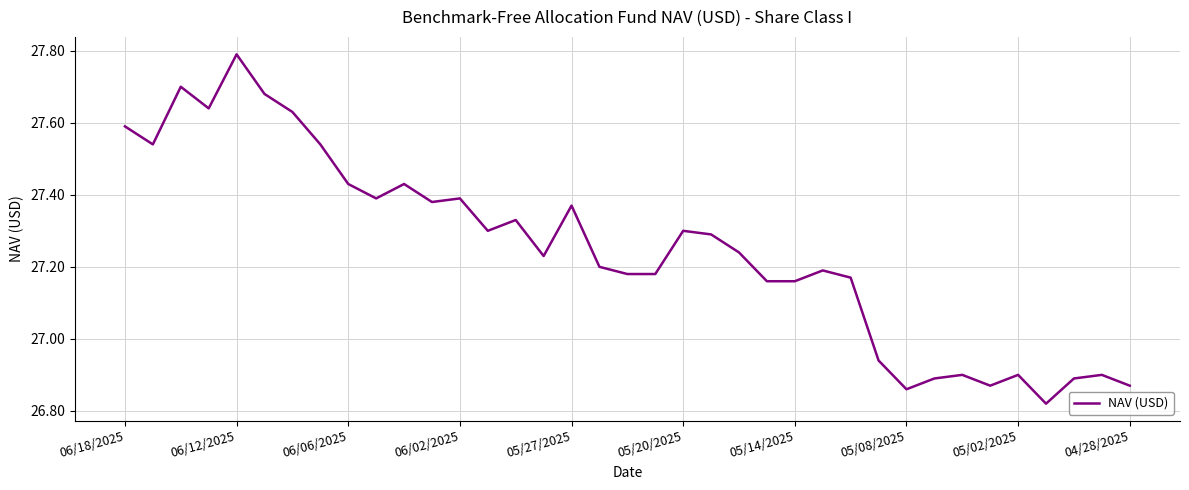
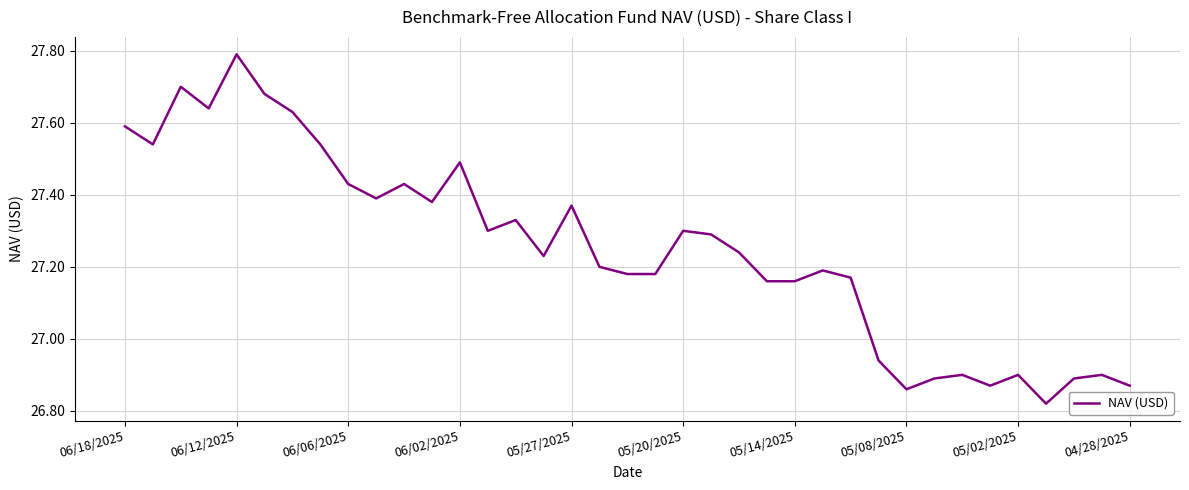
  {
    "06/18/2025": 27.59,
    "06/12/2025": 27.79,
    "06/06/2025": 27.43,
-   "06/02/2025": 27.39,
+   "06/02/2025": 27.49,
    "05/27/2025": 27.37,
    "05/20/2025": 27.30,
    "05/14/2025": 27.16,
    "05/08/2025": 26.86,
    "05/02/2025": 26.90,
    "04/28/2025": 26.87
  }
